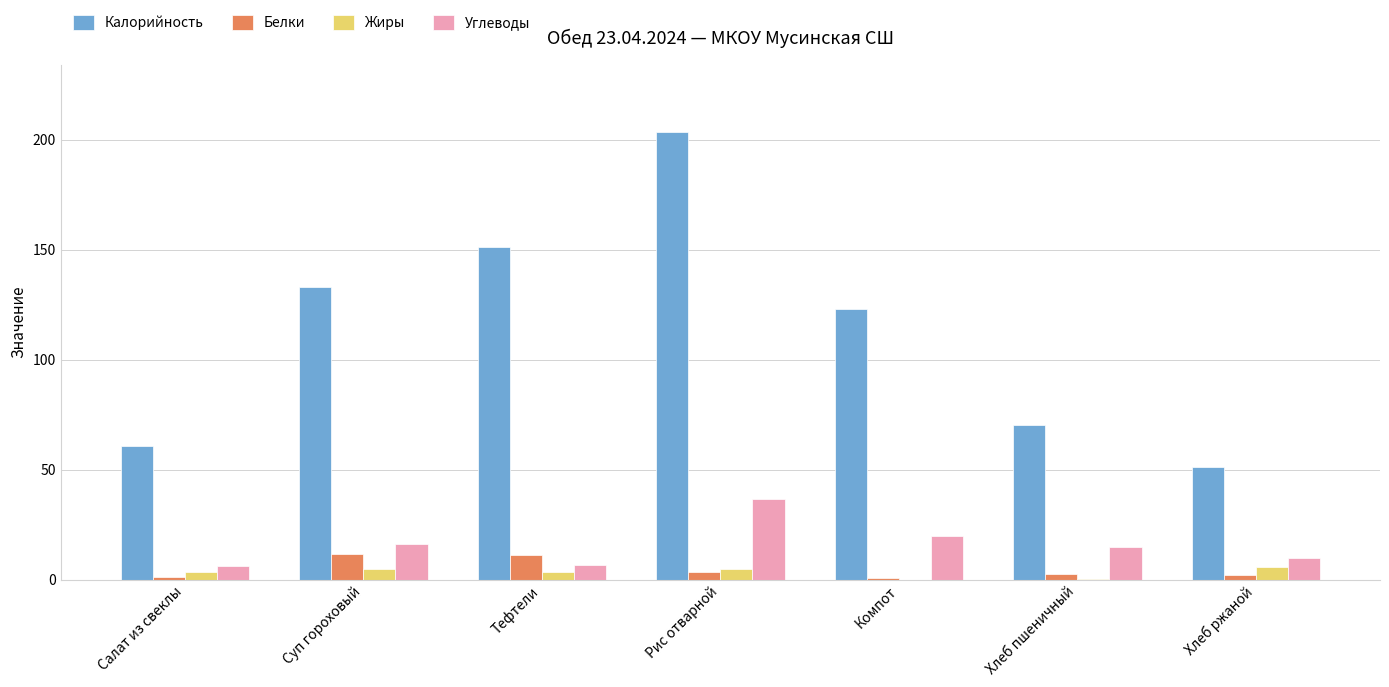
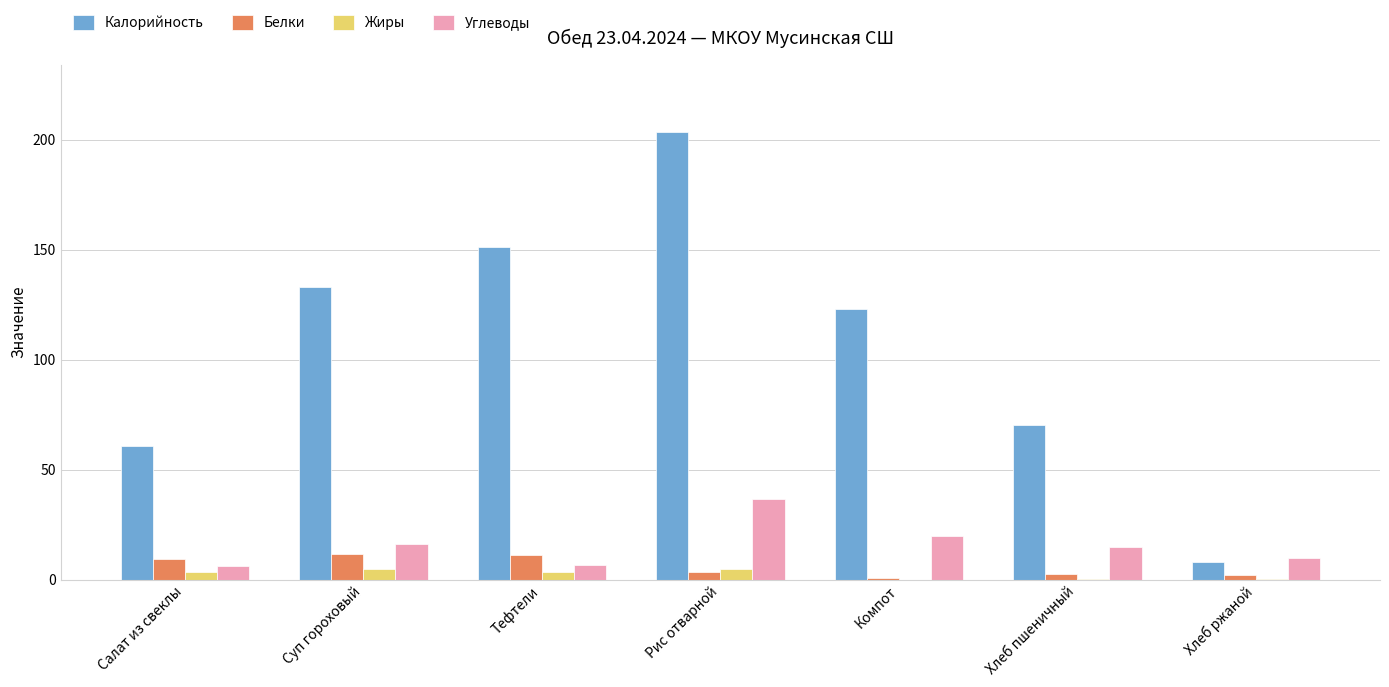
  {
    "Калорийность": {
      "Салат из свеклы": 61,
      "Суп гороховый": 133,
      "Тефтели": 151,
      "Рис отварной": 204,
      "Компот": 123,
      "Хлеб пшеничный": 70,
-     "Хлеб ржаной": 51
+     "Хлеб ржаной": 8
    },
    "Белки": {
-     "Салат из свеклы": 1,
+     "Салат из свеклы": 9,
      "Суп гороховый": 12,
      "Тефтели": 11,
      "Рис отварной": 4,
      "Хлеб пшеничный": 2,
      "Хлеб ржаной": 2
    },
    "Жиры": {
      "Салат из свеклы": 4,
      "Суп гороховый": 5,
      "Тефтели": 3,
      "Рис отварной": 5,
      "Компот": 0,
-     "Хлеб ржаной": 6
+     "Хлеб ржаной": 0
    },
    "Углеводы": {
      "Салат из свеклы": 6,
      "Суп гороховый": 16,
      "Тефтели": 7,
      "Рис отварной": 36,
      "Компот": 20,
      "Хлеб пшеничный": 15,
      "Хлеб ржаной": 10
    }
  }
